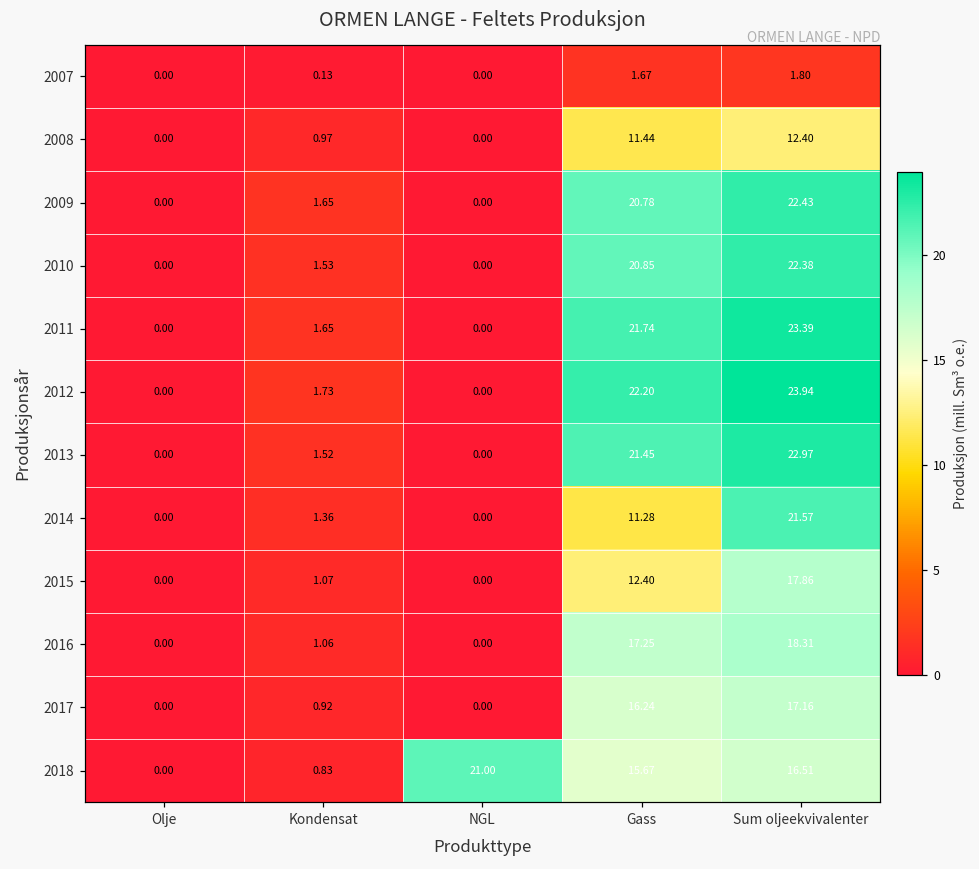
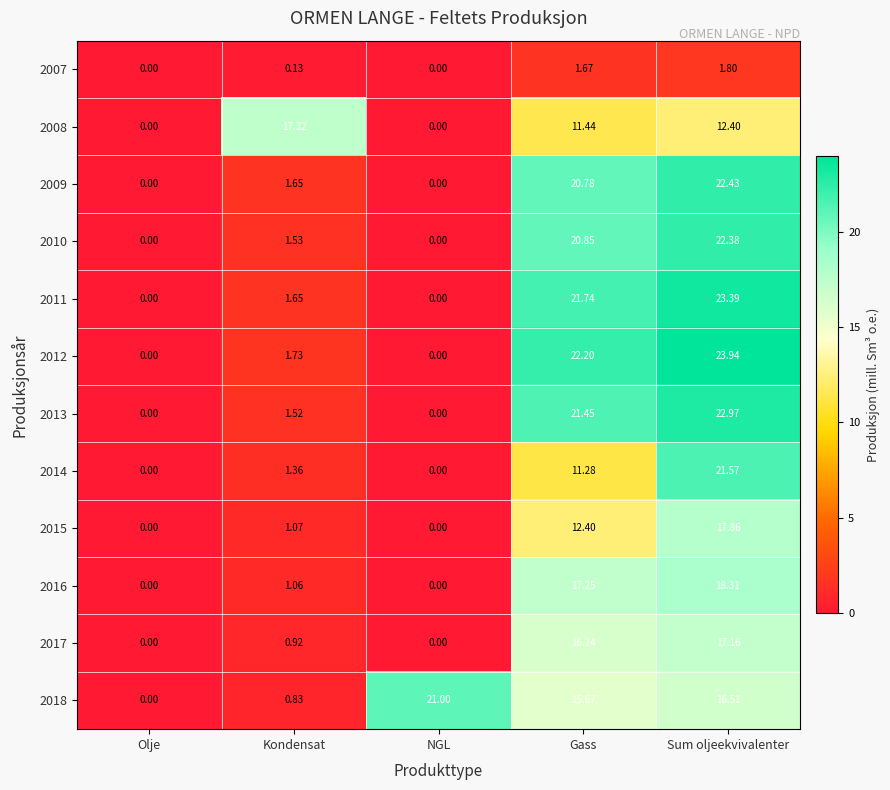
  {
    "2007": {
      "Olje": 0.00,
      "Kondensat": 0.13,
      "NGL": 0.00,
      "Gass": 1.67,
      "Sum oljeekvivalenter": 1.80
    },
    "2008": {
      "Olje": 0.00,
-     "Kondensat": 0.97,
+     "Kondensat": 17.32,
      "NGL": 0.00,
      "Gass": 11.44,
      "Sum oljeekvivalenter": 12.40
    },
    "2009": {
      "Olje": 0.00,
      "Kondensat": 1.65,
      "NGL": 0.00,
      "Gass": 20.78,
      "Sum oljeekvivalenter": 22.43
    },
    "2010": {
      "Olje": 0.00,
      "Kondensat": 1.53,
      "NGL": 0.00,
      "Gass": 20.85,
      "Sum oljeekvivalenter": 22.38
    },
    "2011": {
      "Olje": 0.00,
      "Kondensat": 1.65,
      "NGL": 0.00,
      "Gass": 21.74,
      "Sum oljeekvivalenter": 23.39
    },
    "2012": {
      "Olje": 0.00,
      "Kondensat": 1.73,
      "NGL": 0.00,
      "Gass": 22.20,
      "Sum oljeekvivalenter": 23.94
    },
    "2013": {
      "Olje": 0.00,
      "Kondensat": 1.52,
      "NGL": 0.00,
      "Gass": 21.45,
      "Sum oljeekvivalenter": 22.97
    },
    "2014": {
      "Olje": 0.00,
      "Kondensat": 1.36,
      "NGL": 0.00,
      "Gass": 11.28,
      "Sum oljeekvivalenter": 21.57
    },
    "2015": {
      "Olje": 0.00,
      "Kondensat": 1.07,
      "NGL": 0.00,
      "Gass": 12.40,
      "Sum oljeekvivalenter": 17.86
    },
    "2016": {
      "Olje": 0.00,
      "Kondensat": 1.06,
      "NGL": 0.00,
      "Gass": 17.25,
      "Sum oljeekvivalenter": 18.31
    },
    "2017": {
      "Olje": 0.00,
      "Kondensat": 0.92,
      "NGL": 0.00,
      "Gass": 16.24,
      "Sum oljeekvivalenter": 17.16
    },
    "2018": {
      "Olje": 0.00,
      "Kondensat": 0.83,
      "NGL": 21.00,
      "Gass": 15.67,
      "Sum oljeekvivalenter": 16.51
    }
  }
